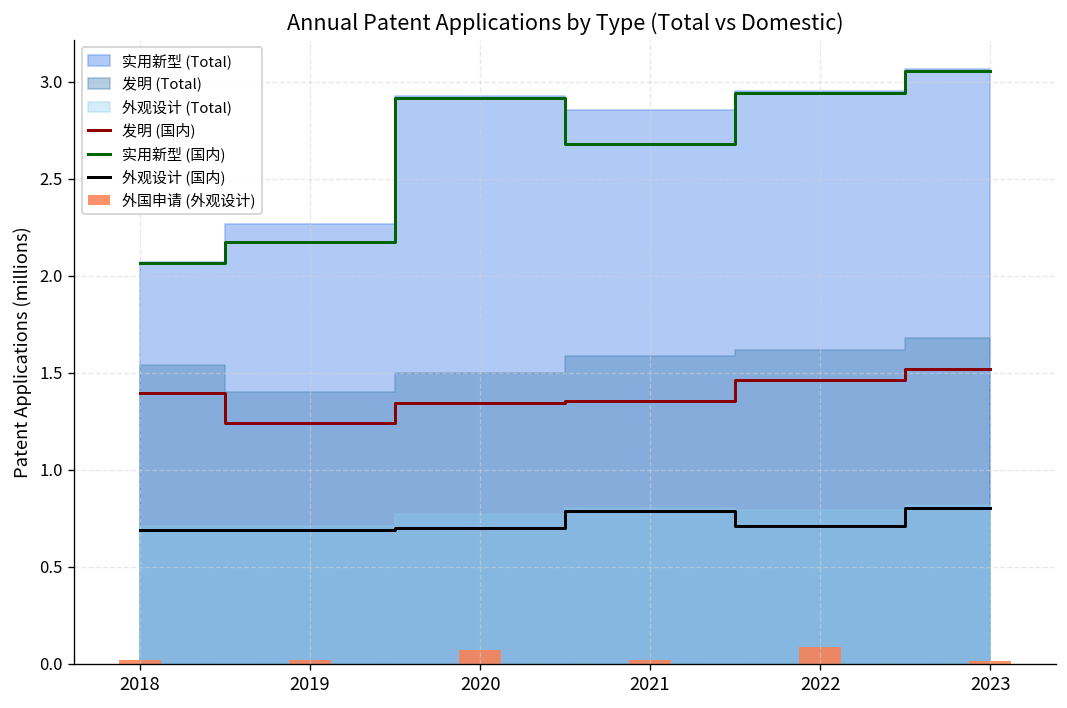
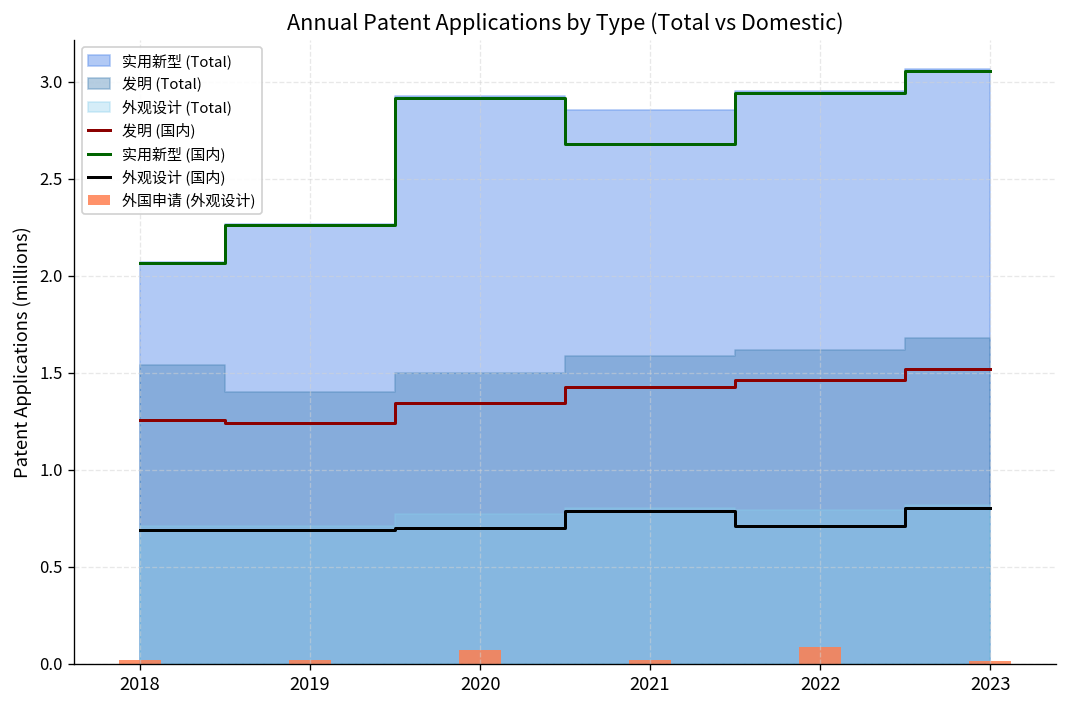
  {
    "发明 (国内)": {
-     "2018": 1.39,
+     "2018": 1.26,
      "2019": 1.24,
      "2020": 1.34,
-     "2021": 1.35,
+     "2021": 1.43,
      "2022": 1.46,
      "2023": 1.52
    },
    "外国申请 (外观设计)": {
      "2018": 0.02,
      "2019": 0.02,
      "2020": 0.07,
      "2021": 0.02,
      "2022": 0.09,
      "2023": 0.02
    },
    "实用新型 (国内)": {
-     "2019": 2.17,
+     "2019": 2.26,
      "2020": 2.92,
      "2021": 2.68,
      "2022": 2.94
    },
    "外观设计 (国内)": {
      "2018": 0.69,
      "2019": 0.69,
      "2020": 0.70,
      "2021": 0.79,
      "2022": 0.71,
      "2023": 0.80
    }
  }
